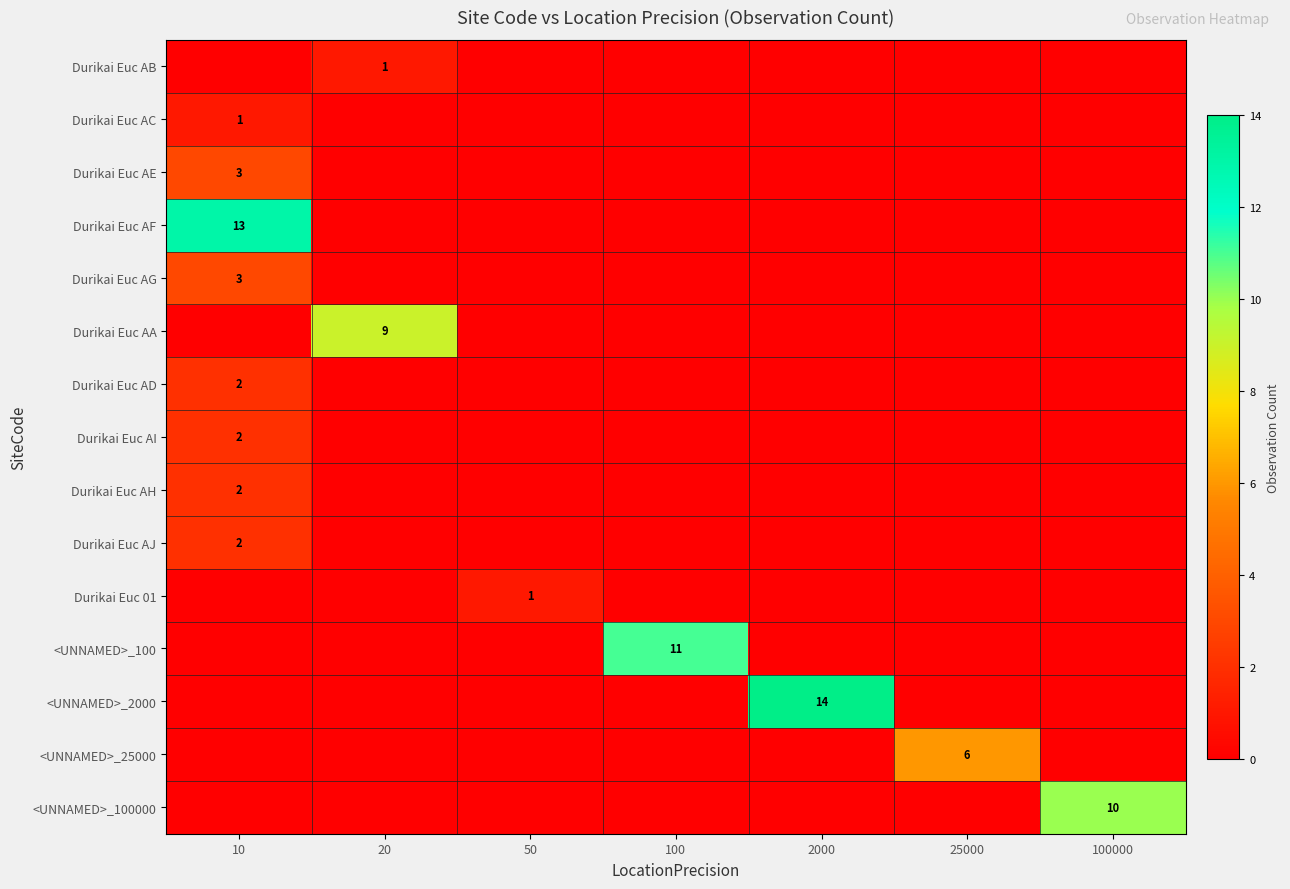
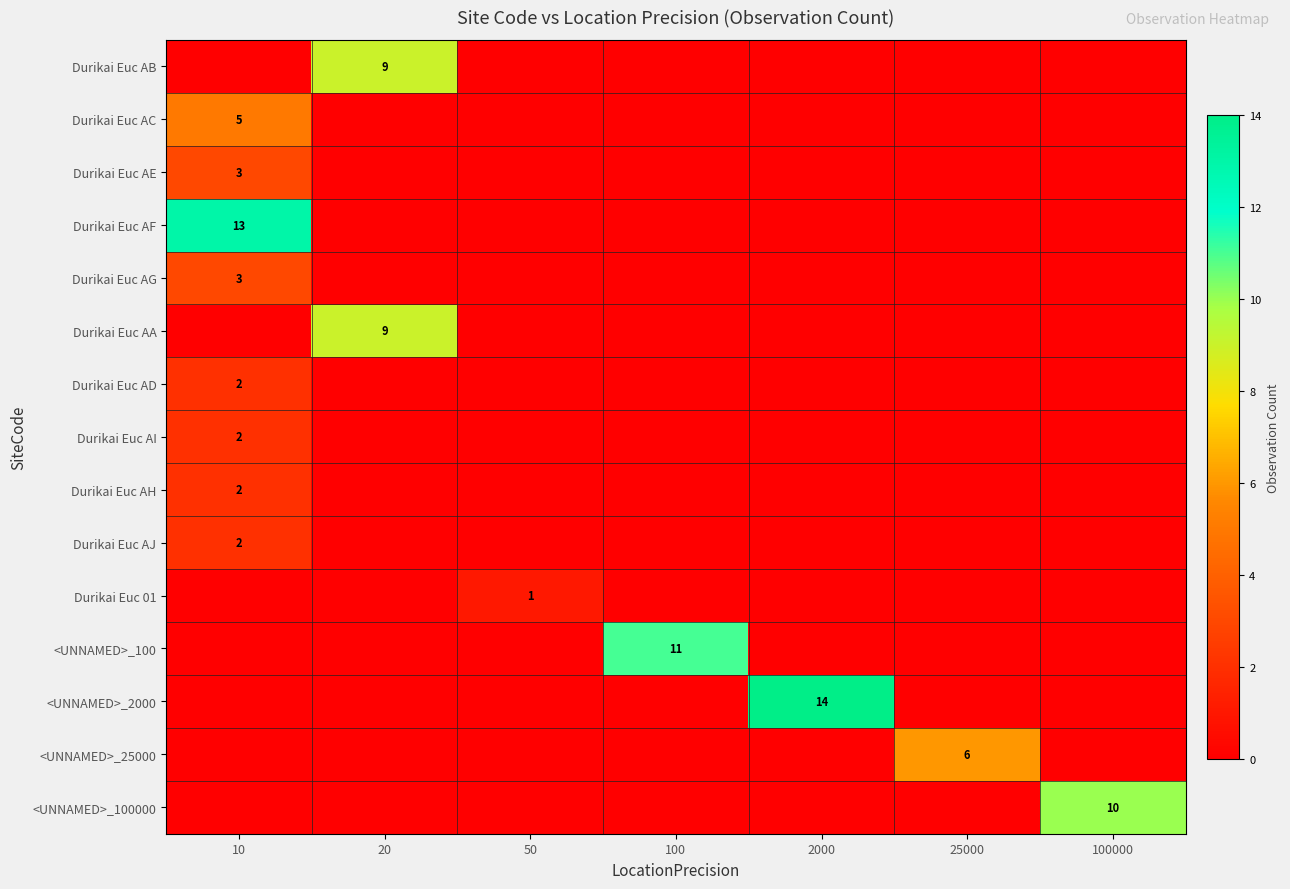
  {
    "Durikai Euc AB": {
-     "20": 1
+     "20": 9
    },
    "Durikai Euc AC": {
-     "10": 1
+     "10": 5
    },
    "Durikai Euc AE": {
      "10": 3
    },
    "Durikai Euc AF": {
      "10": 13
    },
    "Durikai Euc AG": {
      "10": 3
    },
    "Durikai Euc AA": {
      "20": 9
    },
    "Durikai Euc AD": {
      "10": 2
    },
    "Durikai Euc AI": {
      "10": 2
    },
    "Durikai Euc AH": {
      "10": 2
    },
    "Durikai Euc AJ": {
      "10": 2
    },
    "Durikai Euc 01": {
      "50": 1
    },
    "<UNNAMED>_100": {
      "100": 11
    },
    "<UNNAMED>_2000": {
      "2000": 14
    },
    "<UNNAMED>_25000": {
      "25000": 6
    },
    "<UNNAMED>_100000": {
      "100000": 10
    }
  }
